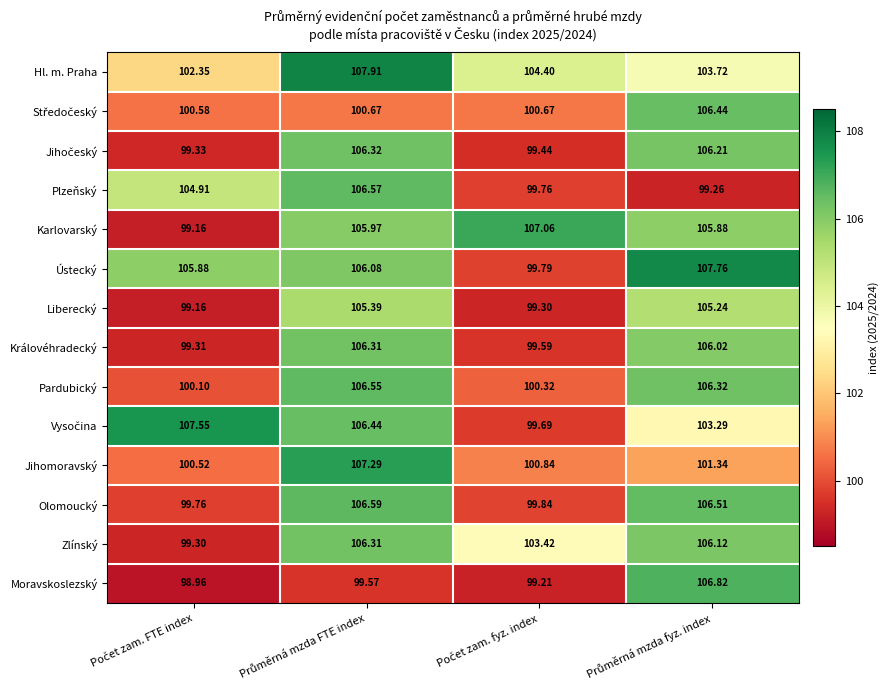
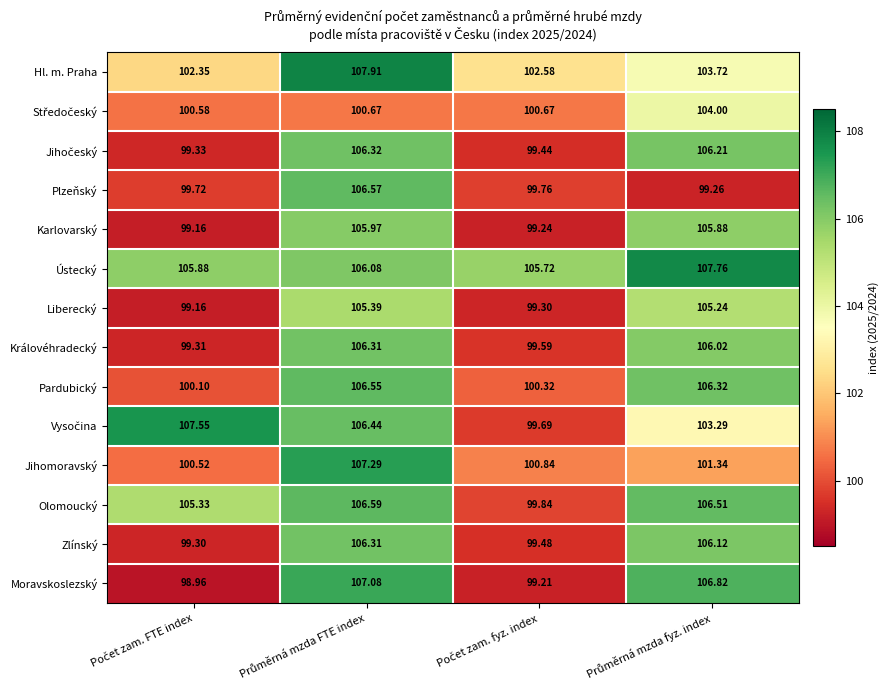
  {
    "Hl. m. Praha": {
      "Počet zam. FTE index": 102.35,
      "Průměrná mzda FTE index": 107.91,
-     "Počet zam. fyz. index": 104.40,
+     "Počet zam. fyz. index": 102.58,
      "Průměrná mzda fyz. index": 103.72
    },
    "Středočeský": {
      "Počet zam. FTE index": 100.58,
      "Průměrná mzda FTE index": 100.67,
      "Počet zam. fyz. index": 100.67,
-     "Průměrná mzda fyz. index": 106.44
+     "Průměrná mzda fyz. index": 104.00
    },
    "Jihočeský": {
      "Počet zam. FTE index": 99.33,
      "Průměrná mzda FTE index": 106.32,
      "Počet zam. fyz. index": 99.44,
      "Průměrná mzda fyz. index": 106.21
    },
    "Plzeňský": {
-     "Počet zam. FTE index": 104.91,
+     "Počet zam. FTE index": 99.72,
      "Průměrná mzda FTE index": 106.57,
      "Počet zam. fyz. index": 99.76,
      "Průměrná mzda fyz. index": 99.26
    },
    "Karlovarský": {
      "Počet zam. FTE index": 99.16,
      "Průměrná mzda FTE index": 105.97,
-     "Počet zam. fyz. index": 107.06,
+     "Počet zam. fyz. index": 99.24,
      "Průměrná mzda fyz. index": 105.88
    },
    "Ústecký": {
      "Počet zam. FTE index": 105.88,
      "Průměrná mzda FTE index": 106.08,
-     "Počet zam. fyz. index": 99.79,
+     "Počet zam. fyz. index": 105.72,
      "Průměrná mzda fyz. index": 107.76
    },
    "Liberecký": {
      "Počet zam. FTE index": 99.16,
      "Průměrná mzda FTE index": 105.39,
      "Počet zam. fyz. index": 99.30,
      "Průměrná mzda fyz. index": 105.24
    },
    "Královéhradecký": {
      "Počet zam. FTE index": 99.31,
      "Průměrná mzda FTE index": 106.31,
      "Počet zam. fyz. index": 99.59,
      "Průměrná mzda fyz. index": 106.02
    },
    "Pardubický": {
      "Počet zam. FTE index": 100.10,
      "Průměrná mzda FTE index": 106.55,
      "Počet zam. fyz. index": 100.32,
      "Průměrná mzda fyz. index": 106.32
    },
    "Vysočina": {
      "Počet zam. FTE index": 107.55,
      "Průměrná mzda FTE index": 106.44,
      "Počet zam. fyz. index": 99.69,
      "Průměrná mzda fyz. index": 103.29
    },
    "Jihomoravský": {
      "Počet zam. FTE index": 100.52,
      "Průměrná mzda FTE index": 107.29,
      "Počet zam. fyz. index": 100.84,
      "Průměrná mzda fyz. index": 101.34
    },
    "Olomoucký": {
-     "Počet zam. FTE index": 99.76,
+     "Počet zam. FTE index": 105.33,
      "Průměrná mzda FTE index": 106.59,
      "Počet zam. fyz. index": 99.84,
      "Průměrná mzda fyz. index": 106.51
    },
    "Zlínský": {
      "Počet zam. FTE index": 99.30,
      "Průměrná mzda FTE index": 106.31,
-     "Počet zam. fyz. index": 103.42,
+     "Počet zam. fyz. index": 99.48,
      "Průměrná mzda fyz. index": 106.12
    },
    "Moravskoslezský": {
      "Počet zam. FTE index": 98.96,
-     "Průměrná mzda FTE index": 99.57,
+     "Průměrná mzda FTE index": 107.08,
      "Počet zam. fyz. index": 99.21,
      "Průměrná mzda fyz. index": 106.82
    }
  }
